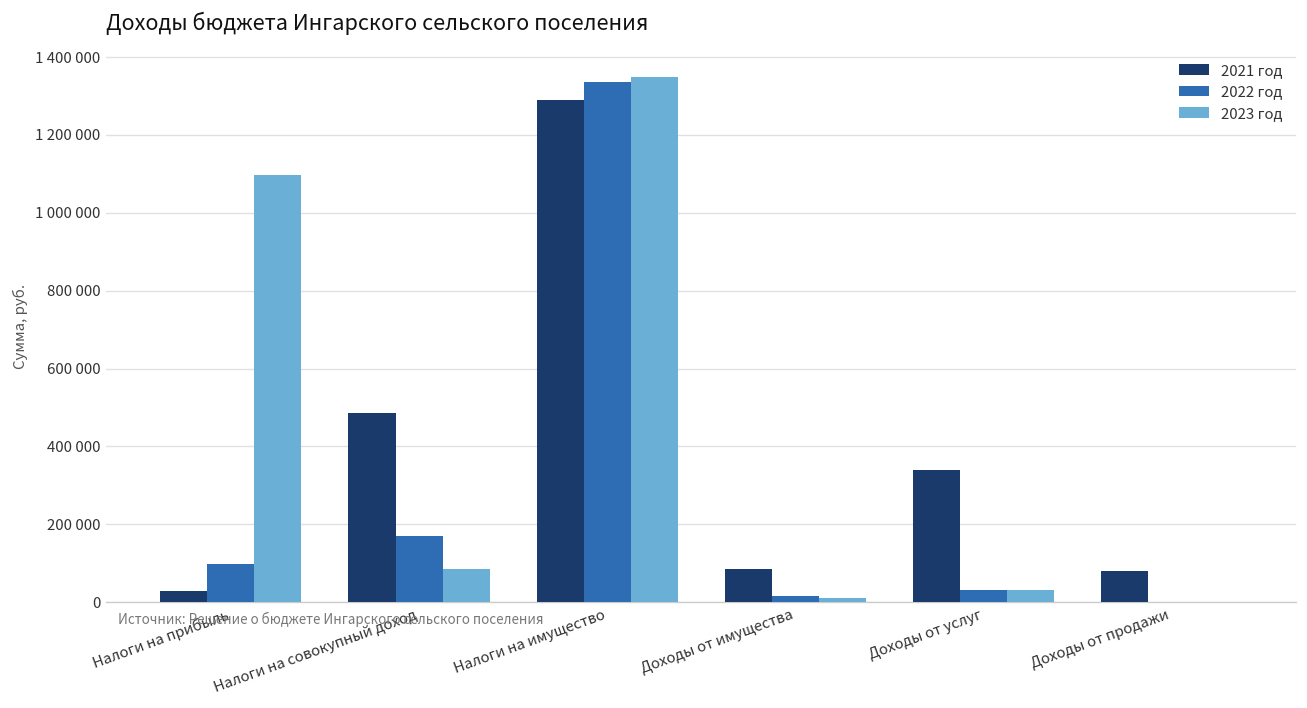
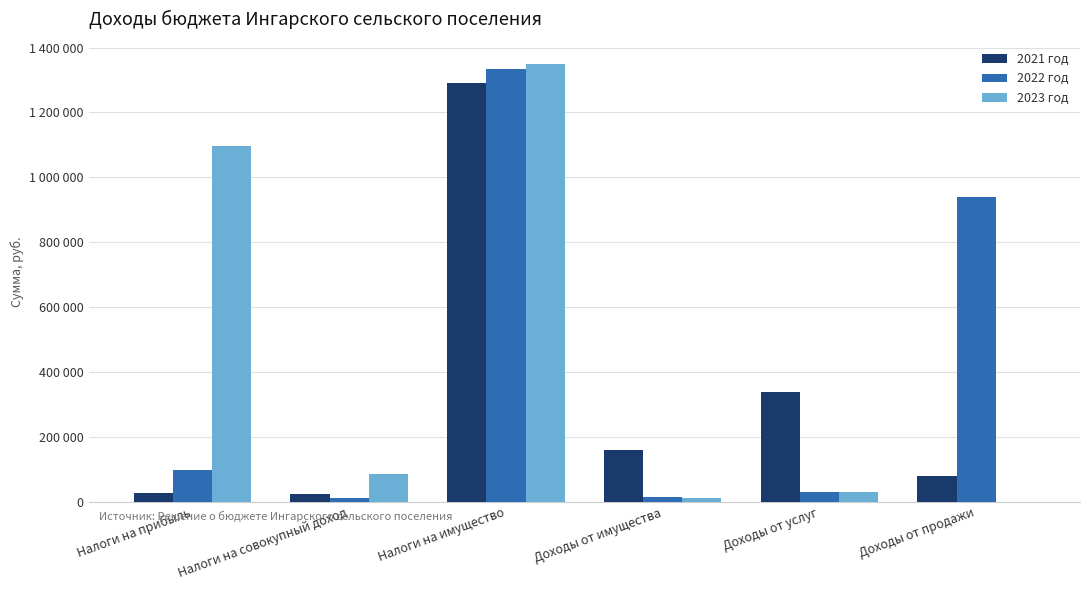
  {
    "2021 год": {
      "Налоги на прибыль": 30000,
-     "Налоги на совокупный доход": 490000,
+     "Налоги на совокупный доход": 20000,
      "Налоги на имущество": 1290000,
-     "Доходы от имущества": 90000,
+     "Доходы от имущества": 160000,
      "Доходы от услуг": 340000,
      "Доходы от продажи": 80000
    },
    "2022 год": {
      "Налоги на прибыль": 100000,
-     "Налоги на совокупный доход": 170000,
+     "Налоги на совокупный доход": 10000,
      "Налоги на имущество": 1340000,
      "Доходы от имущества": 20000,
      "Доходы от услуг": 30000,
-     "Доходы от продажи": 0
+     "Доходы от продажи": 940000
    },
    "2023 год": {
      "Налоги на прибыль": 1100000,
      "Налоги на совокупный доход": 90000,
      "Налоги на имущество": 1350000,
      "Доходы от имущества": 10000,
      "Доходы от услуг": 30000,
      "Доходы от продажи": 0
    }
  }
